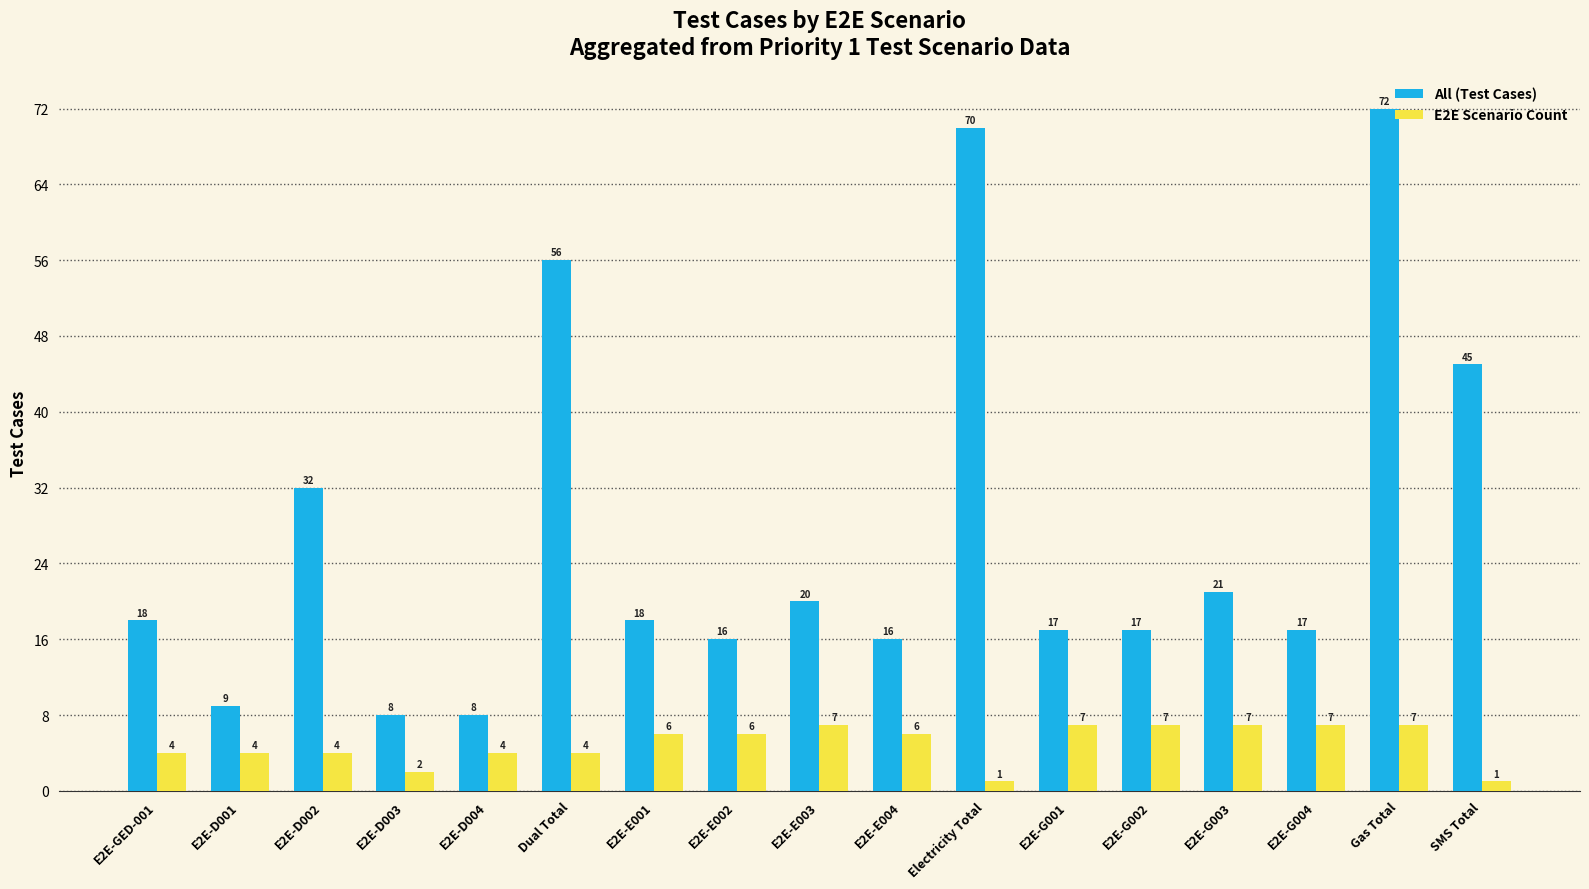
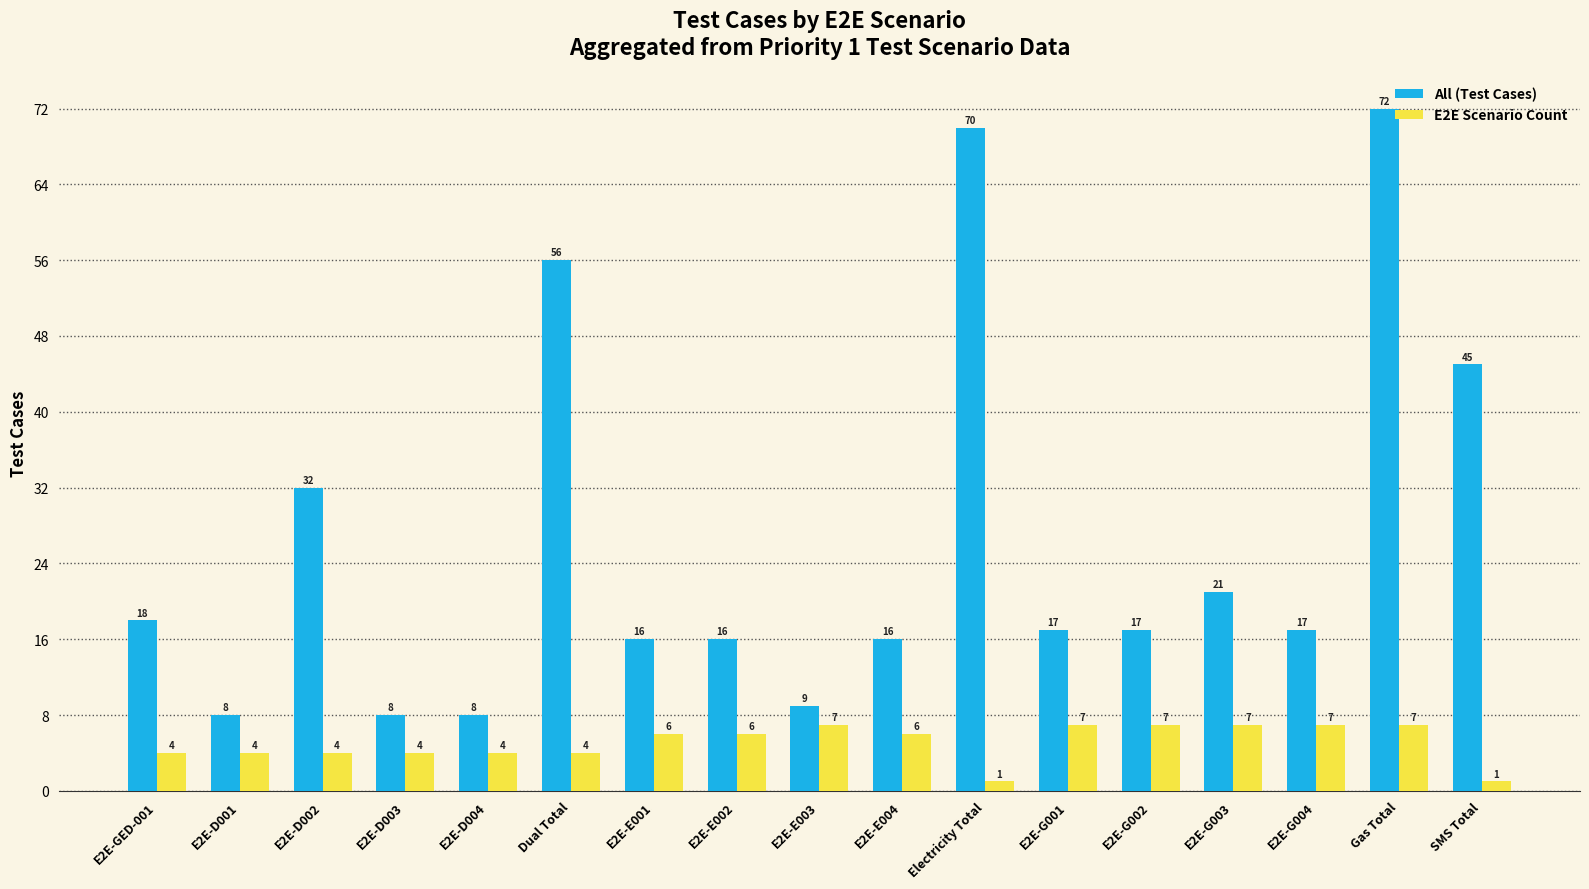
  {
    "All (Test Cases)": {
      "E2E-GED-001": 18,
-     "E2E-D001": 9,
+     "E2E-D001": 8,
      "E2E-D002": 32,
      "E2E-D003": 8,
      "E2E-D004": 8,
      "Dual Total": 56,
-     "E2E-E001": 18,
+     "E2E-E001": 16,
      "E2E-E002": 16,
-     "E2E-E003": 20,
+     "E2E-E003": 9,
      "E2E-E004": 16,
      "Electricity Total": 70,
      "E2E-G001": 17,
      "E2E-G002": 17,
      "E2E-G003": 21,
      "E2E-G004": 17,
      "Gas Total": 72,
      "SMS Total": 45
    },
    "E2E Scenario Count": {
      "E2E-GED-001": 4,
      "E2E-D001": 4,
      "E2E-D002": 4,
-     "E2E-D003": 2,
+     "E2E-D003": 4,
      "E2E-D004": 4,
      "Dual Total": 4,
      "E2E-E001": 6,
      "E2E-E002": 6,
      "E2E-E003": 7,
      "E2E-E004": 6,
      "Electricity Total": 1,
      "E2E-G001": 7,
      "E2E-G002": 7,
      "E2E-G003": 7,
      "E2E-G004": 7,
      "Gas Total": 7,
      "SMS Total": 1
    }
  }
